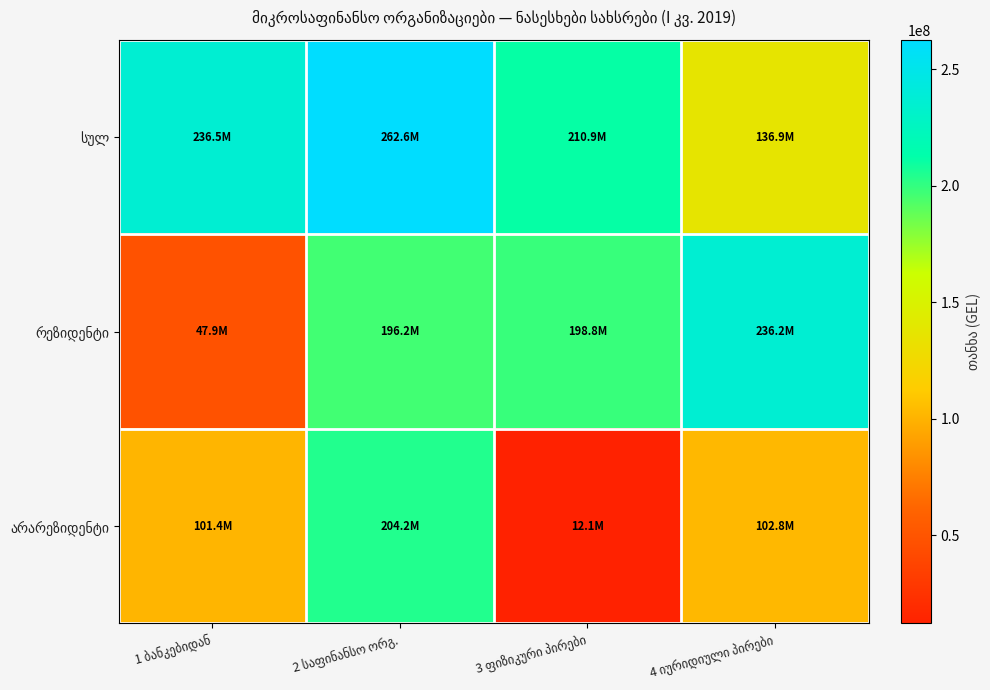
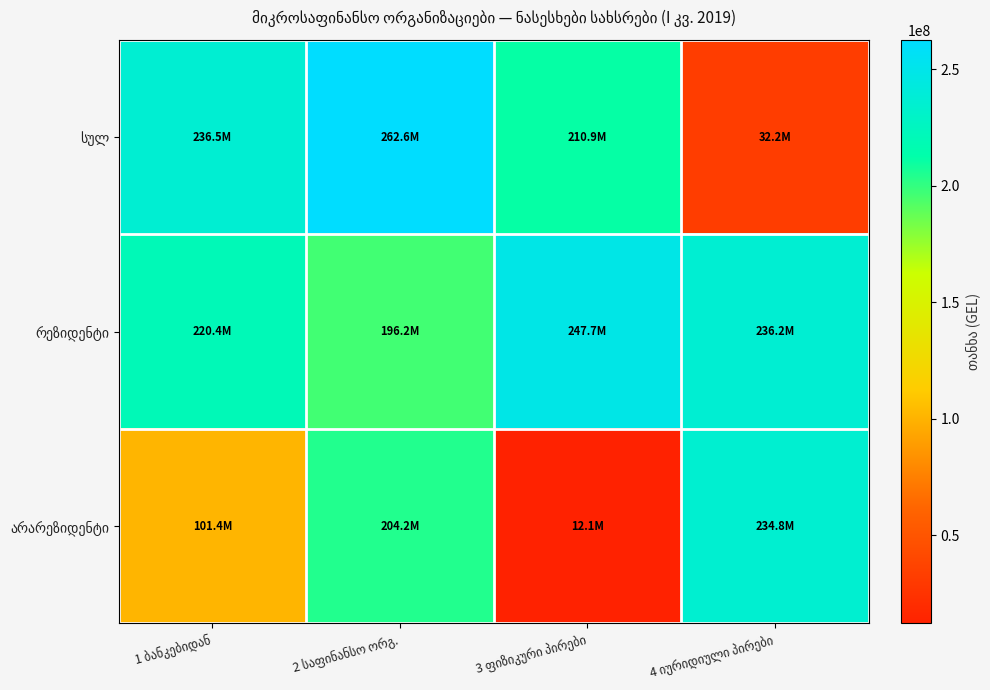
  {
    "სულ": {
      "1 ბანკებიდან": "236.5M",
      "2 საფინანსო ორგ.": "262.6M",
      "3 ფიზიკური პირები": "210.9M",
-     "4 იურიდიული პირები": "136.9M"
+     "4 იურიდიული პირები": "32.2M"
    },
    "რეზიდენტი": {
-     "1 ბანკებიდან": "47.9M",
+     "1 ბანკებიდან": "220.4M",
      "2 საფინანსო ორგ.": "196.2M",
-     "3 ფიზიკური პირები": "198.8M",
+     "3 ფიზიკური პირები": "247.7M",
      "4 იურიდიული პირები": "236.2M"
    },
    "არარეზიდენტი": {
      "1 ბანკებიდან": "101.4M",
      "2 საფინანსო ორგ.": "204.2M",
      "3 ფიზიკური პირები": "12.1M",
-     "4 იურიდიული პირები": "102.8M"
+     "4 იურიდიული პირები": "234.8M"
    }
  }
